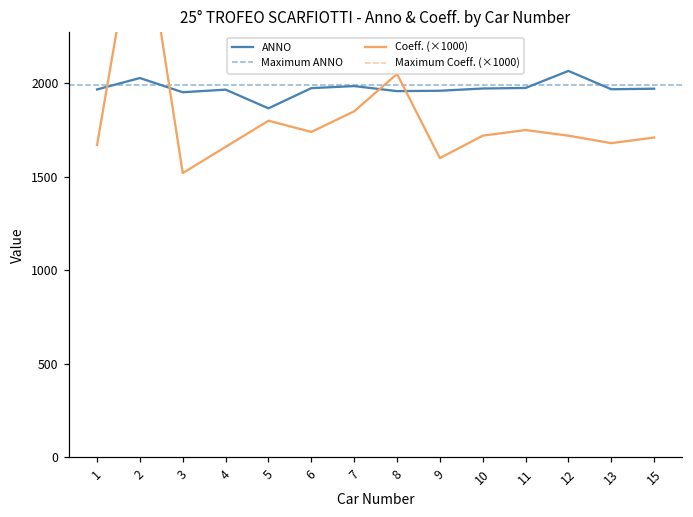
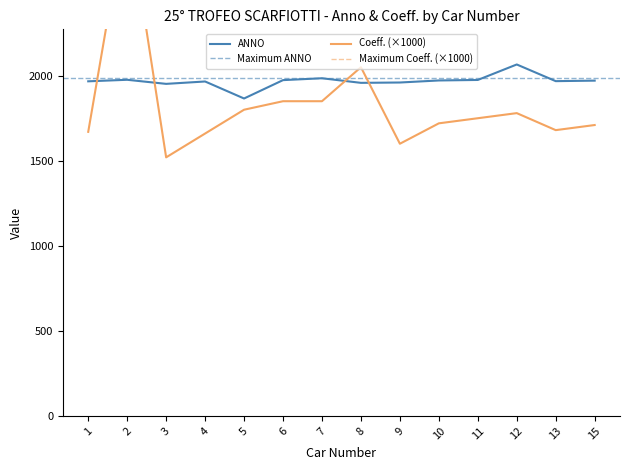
  {
    "ANNO": {
      "1": 1970,
-     "2": 2030,
+     "2": 1980,
      "3": 1950,
      "4": 1970,
      "5": 1870,
      "6": 1970,
      "7": 1990,
      "8": 1960,
      "9": 1960,
      "10": 1970,
      "11": 1980,
      "12": 2070,
      "13": 1970,
      "15": 1970
    },
    "Coeff. (×1000)": {
      "1": 1670,
      "3": 1520,
      "4": 1660,
      "5": 1800,
-     "6": 1740,
+     "6": 1850,
      "7": 1850,
      "9": 1600,
      "10": 1720,
      "11": 1750,
-     "12": 1720,
+     "12": 1780,
      "13": 1680,
      "15": 1710
    }
  }
